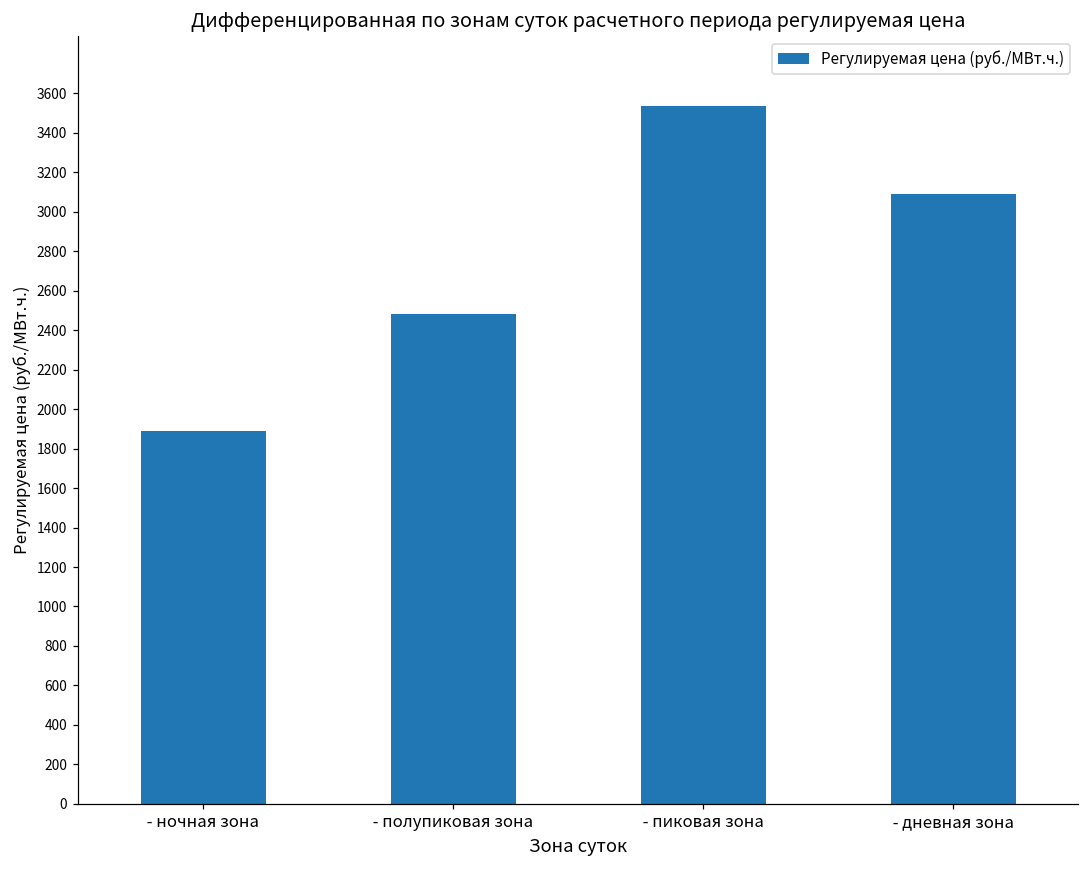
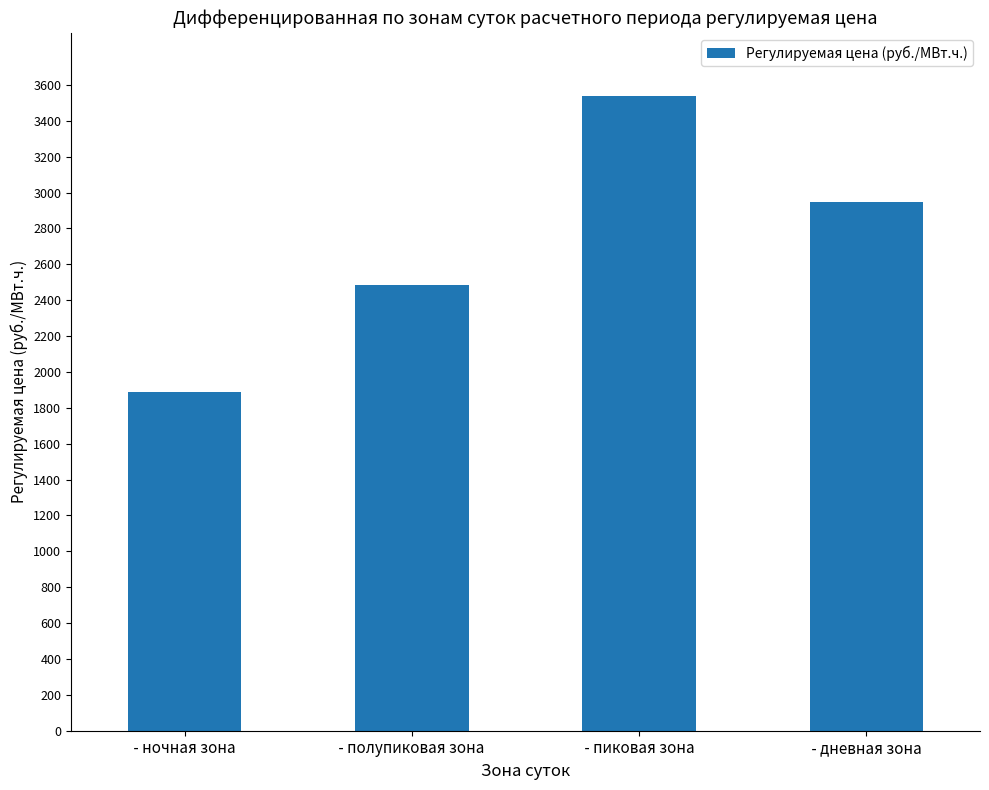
  {
    "- ночная зона": 1890,
    "- полупиковая зона": 2480,
    "- пиковая зона": 3540,
-   "- дневная зона": 3090
+   "- дневная зона": 2950
  }
